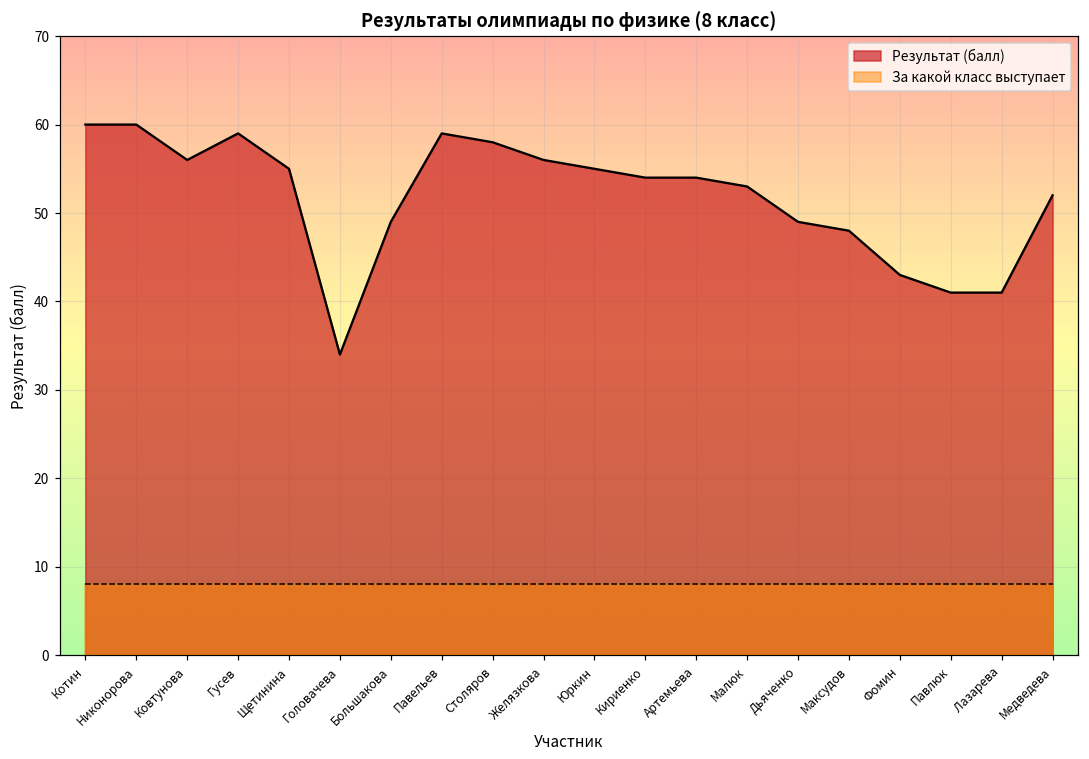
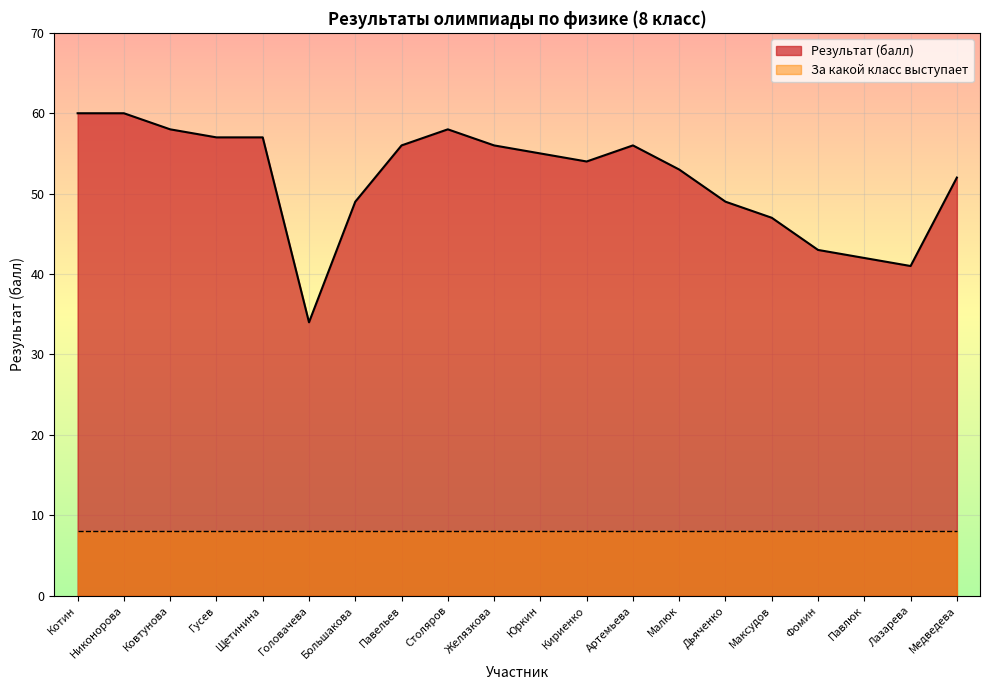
  {
    "Результат (балл)": {
      "Котин": 60,
      "Никонорова": 60,
-     "Ковтунова": 56,
-     "Гусев": 59,
-     "Щетинина": 55,
+     "Ковтунова": 58,
+     "Гусев": 57,
+     "Щетинина": 57,
      "Головачева": 34,
      "Большакова": 49,
-     "Павельев": 59,
+     "Павельев": 56,
      "Столяров": 58,
      "Желязкова": 56,
      "Юркин": 55,
      "Кириенко": 54,
-     "Артемьева": 54,
+     "Артемьева": 56,
      "Малюк": 53,
      "Дьяченко": 49,
-     "Максудов": 48,
+     "Максудов": 47,
      "Фомин": 43,
-     "Павлюк": 41,
+     "Павлюк": 42,
      "Лазарева": 41,
      "Медведева": 52
    },
    "За какой класс выступает": {
      "Котин": 8,
      "Никонорова": 8,
      "Ковтунова": 8,
      "Гусев": 8,
      "Щетинина": 8,
      "Головачева": 8,
      "Большакова": 8,
      "Павельев": 8,
      "Столяров": 8,
      "Желязкова": 8,
      "Юркин": 8,
      "Кириенко": 8,
      "Артемьева": 8,
      "Малюк": 8,
      "Дьяченко": 8,
      "Максудов": 8,
      "Фомин": 8,
      "Павлюк": 8,
      "Лазарева": 8,
      "Медведева": 8
    }
  }
